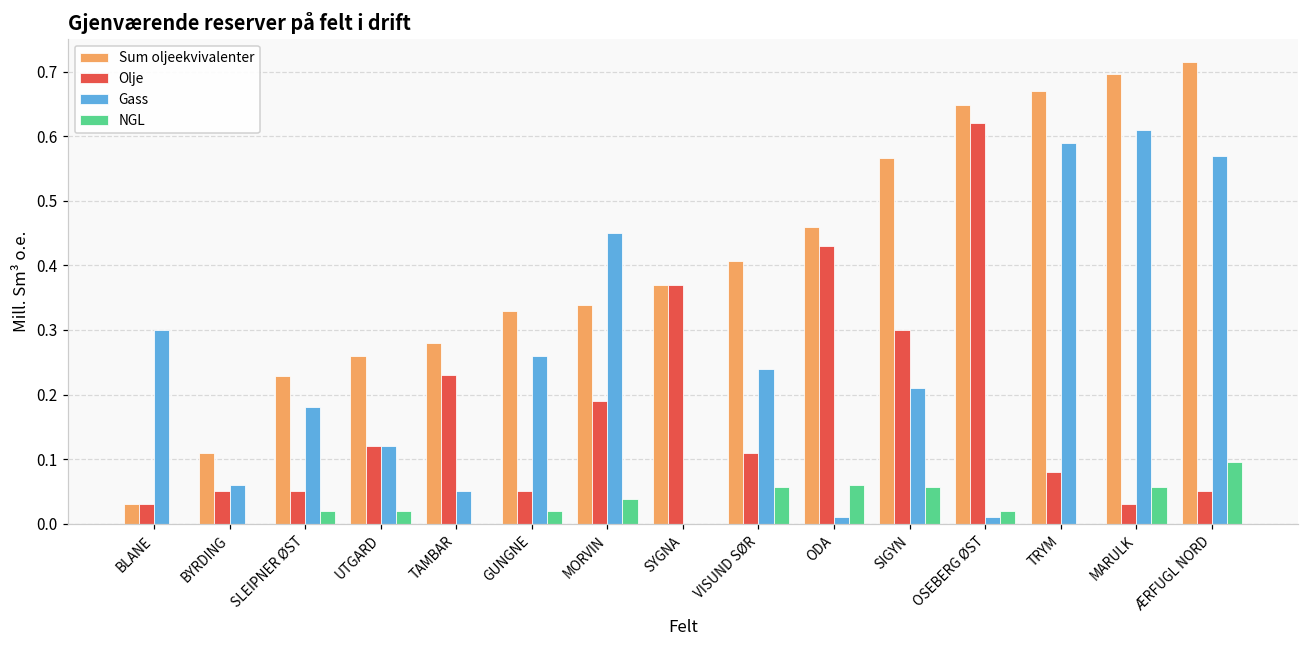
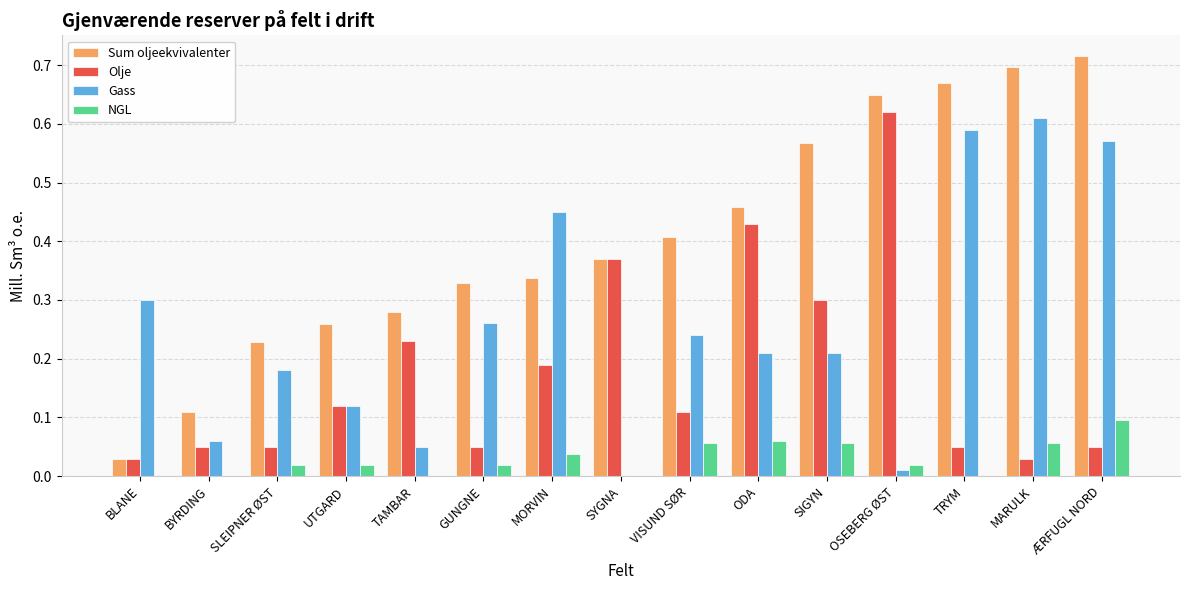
  {
    "Sum oljeekvivalenter": {
      "BLANE": 0.03,
      "BYRDING": 0.11,
      "SLEIPNER ØST": 0.23,
      "UTGARD": 0.26,
      "TAMBAR": 0.28,
      "GUNGNE": 0.33,
      "MORVIN": 0.34,
      "SYGNA": 0.37,
      "VISUND SØR": 0.41,
      "ODA": 0.46,
      "SIGYN": 0.57,
      "OSEBERG ØST": 0.65,
      "TRYM": 0.67,
      "MARULK": 0.70,
      "ÆRFUGL NORD": 0.72
    },
    "Olje": {
      "BLANE": 0.03,
      "BYRDING": 0.05,
      "SLEIPNER ØST": 0.05,
      "UTGARD": 0.12,
      "TAMBAR": 0.23,
      "GUNGNE": 0.05,
      "MORVIN": 0.19,
      "SYGNA": 0.37,
      "VISUND SØR": 0.11,
      "ODA": 0.43,
      "SIGYN": 0.30,
      "OSEBERG ØST": 0.62,
-     "TRYM": 0.08,
+     "TRYM": 0.05,
      "MARULK": 0.03,
      "ÆRFUGL NORD": 0.05
    },
    "Gass": {
      "BLANE": 0.30,
      "BYRDING": 0.06,
      "SLEIPNER ØST": 0.18,
      "UTGARD": 0.12,
      "TAMBAR": 0.05,
      "GUNGNE": 0.26,
      "MORVIN": 0.45,
      "SYGNA": 0.00,
      "VISUND SØR": 0.24,
-     "ODA": 0.01,
+     "ODA": 0.21,
      "SIGYN": 0.21,
      "OSEBERG ØST": 0.01,
      "TRYM": 0.59,
      "MARULK": 0.61,
      "ÆRFUGL NORD": 0.57
    },
    "NGL": {
      "BLANE": 0.00,
      "BYRDING": 0.00,
      "SLEIPNER ØST": 0.02,
      "UTGARD": 0.02,
      "TAMBAR": 0.00,
      "GUNGNE": 0.02,
      "MORVIN": 0.04,
      "SYGNA": 0.00,
      "VISUND SØR": 0.06,
      "ODA": 0.06,
      "SIGYN": 0.06,
      "OSEBERG ØST": 0.02,
      "TRYM": 0.00,
      "MARULK": 0.06,
      "ÆRFUGL NORD": 0.10
    }
  }
